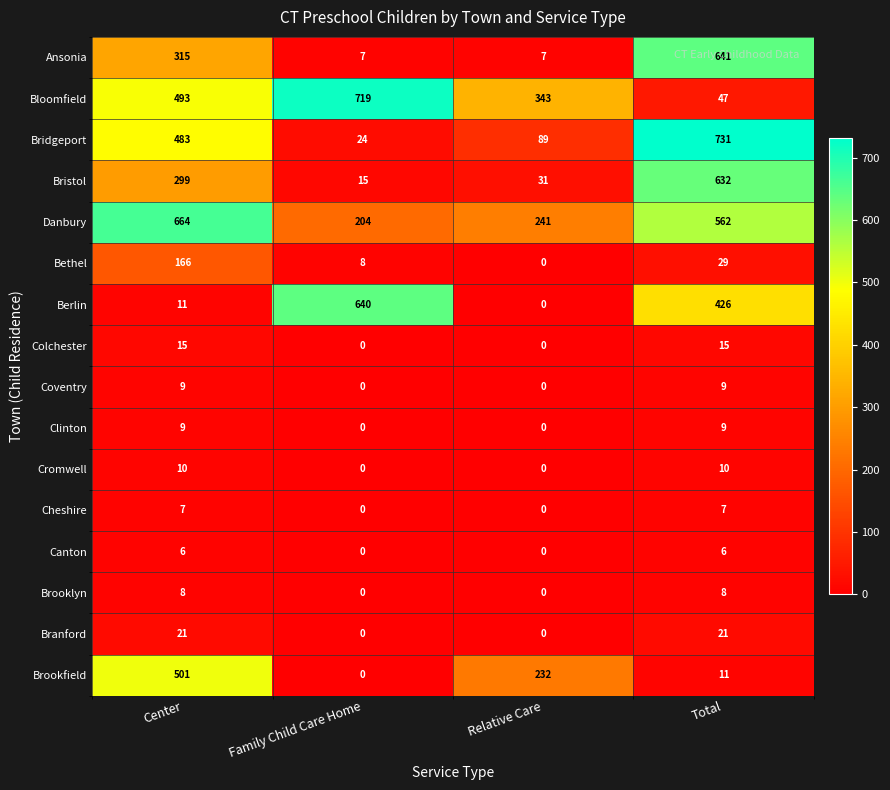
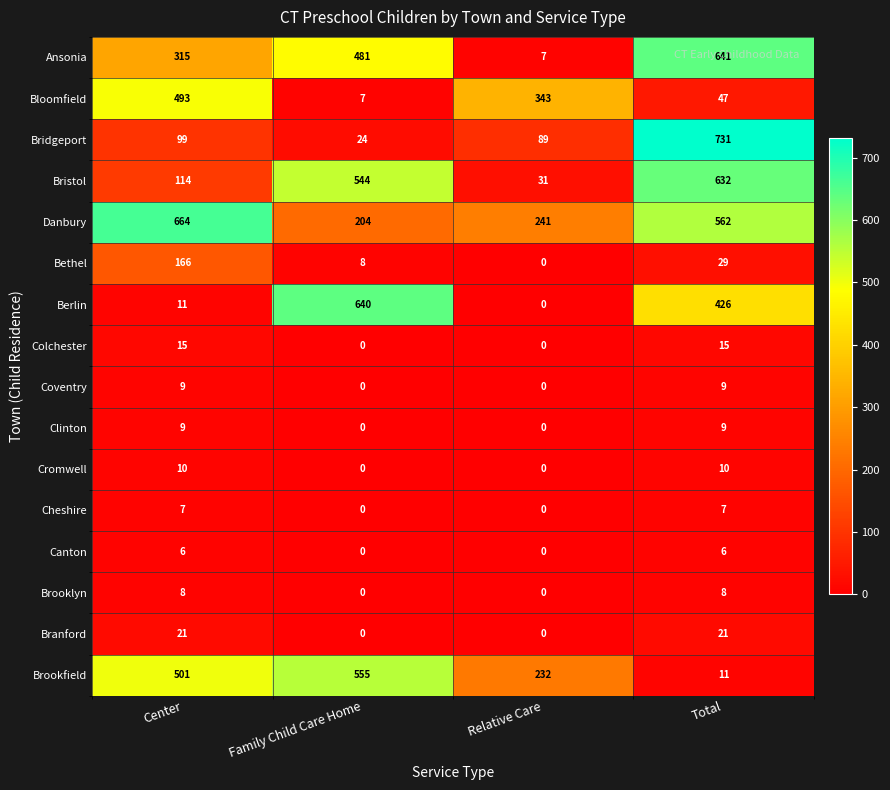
  {
    "Ansonia": {
      "Center": 315,
-     "Family Child Care Home": 7,
+     "Family Child Care Home": 481,
      "Relative Care": 7
    },
    "Bloomfield": {
      "Center": 493,
-     "Family Child Care Home": 719,
+     "Family Child Care Home": 7,
      "Relative Care": 343,
      "Total": 47
    },
    "Bridgeport": {
-     "Center": 483,
+     "Center": 99,
      "Family Child Care Home": 24,
      "Relative Care": 89,
      "Total": 731
    },
    "Bristol": {
-     "Center": 299,
-     "Family Child Care Home": 15,
+     "Center": 114,
+     "Family Child Care Home": 544,
      "Relative Care": 31,
      "Total": 632
    },
    "Danbury": {
      "Center": 664,
      "Family Child Care Home": 204,
      "Relative Care": 241,
      "Total": 562
    },
    "Bethel": {
      "Center": 166,
      "Family Child Care Home": 8,
      "Relative Care": 0,
      "Total": 29
    },
    "Berlin": {
      "Center": 11,
      "Family Child Care Home": 640,
      "Relative Care": 0,
      "Total": 426
    },
    "Colchester": {
      "Center": 15,
      "Family Child Care Home": 0,
      "Relative Care": 0,
      "Total": 15
    },
    "Coventry": {
      "Center": 9,
      "Family Child Care Home": 0,
      "Relative Care": 0,
      "Total": 9
    },
    "Clinton": {
      "Center": 9,
      "Family Child Care Home": 0,
      "Relative Care": 0,
      "Total": 9
    },
    "Cromwell": {
      "Center": 10,
      "Family Child Care Home": 0,
      "Relative Care": 0,
      "Total": 10
    },
    "Cheshire": {
      "Center": 7,
      "Family Child Care Home": 0,
      "Relative Care": 0,
      "Total": 7
    },
    "Canton": {
      "Center": 6,
      "Family Child Care Home": 0,
      "Relative Care": 0,
      "Total": 6
    },
    "Brooklyn": {
      "Center": 8,
      "Family Child Care Home": 0,
      "Relative Care": 0,
      "Total": 8
    },
    "Branford": {
      "Center": 21,
      "Family Child Care Home": 0,
      "Relative Care": 0,
      "Total": 21
    },
    "Brookfield": {
      "Center": 501,
-     "Family Child Care Home": 0,
+     "Family Child Care Home": 555,
      "Relative Care": 232,
      "Total": 11
    }
  }
